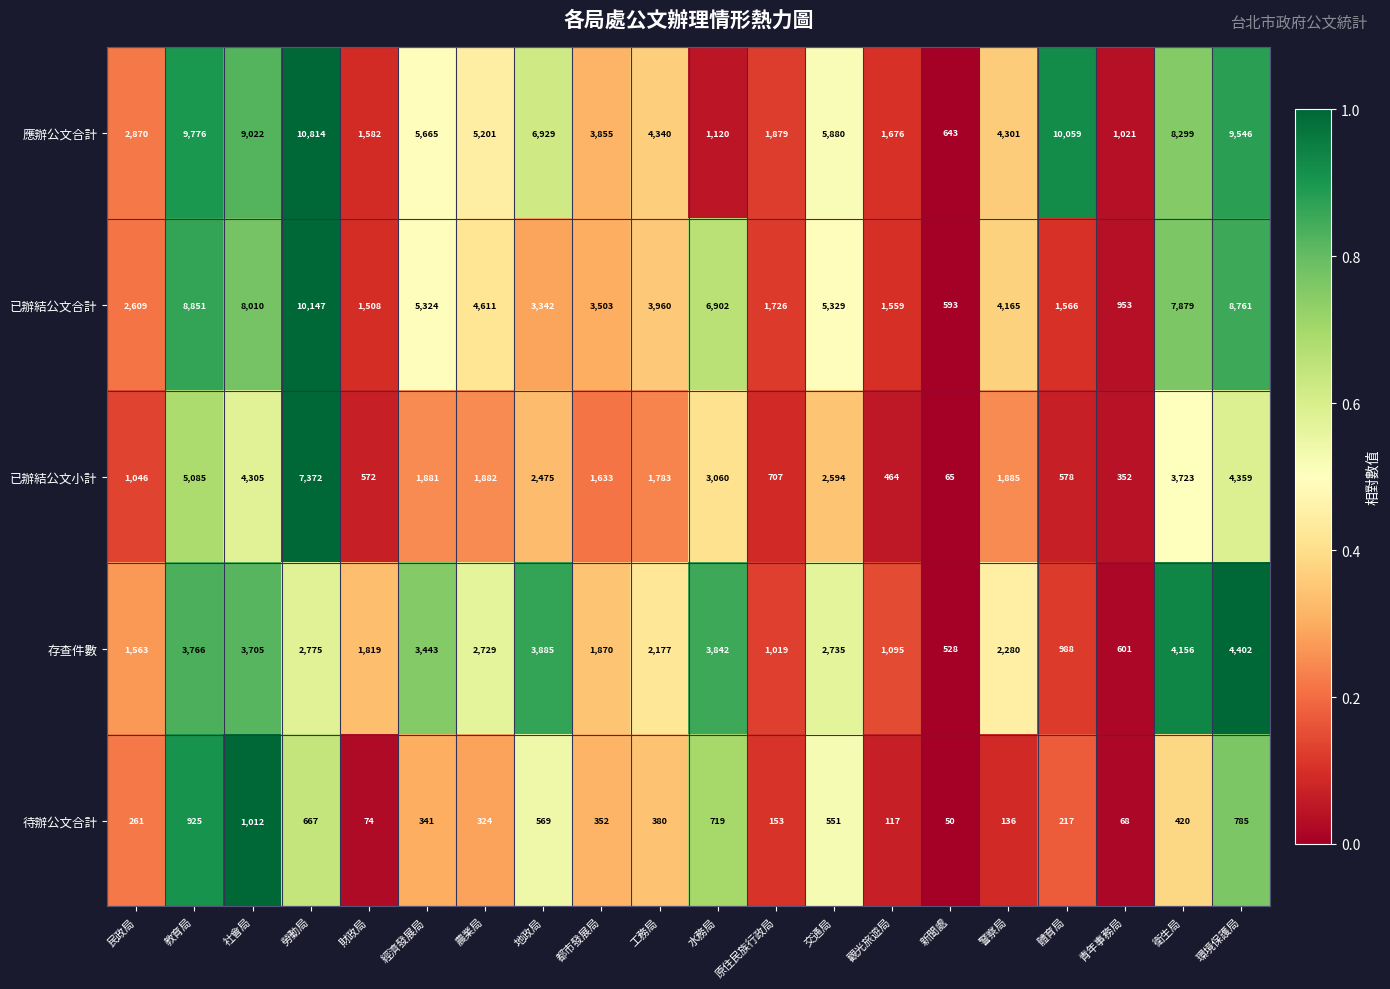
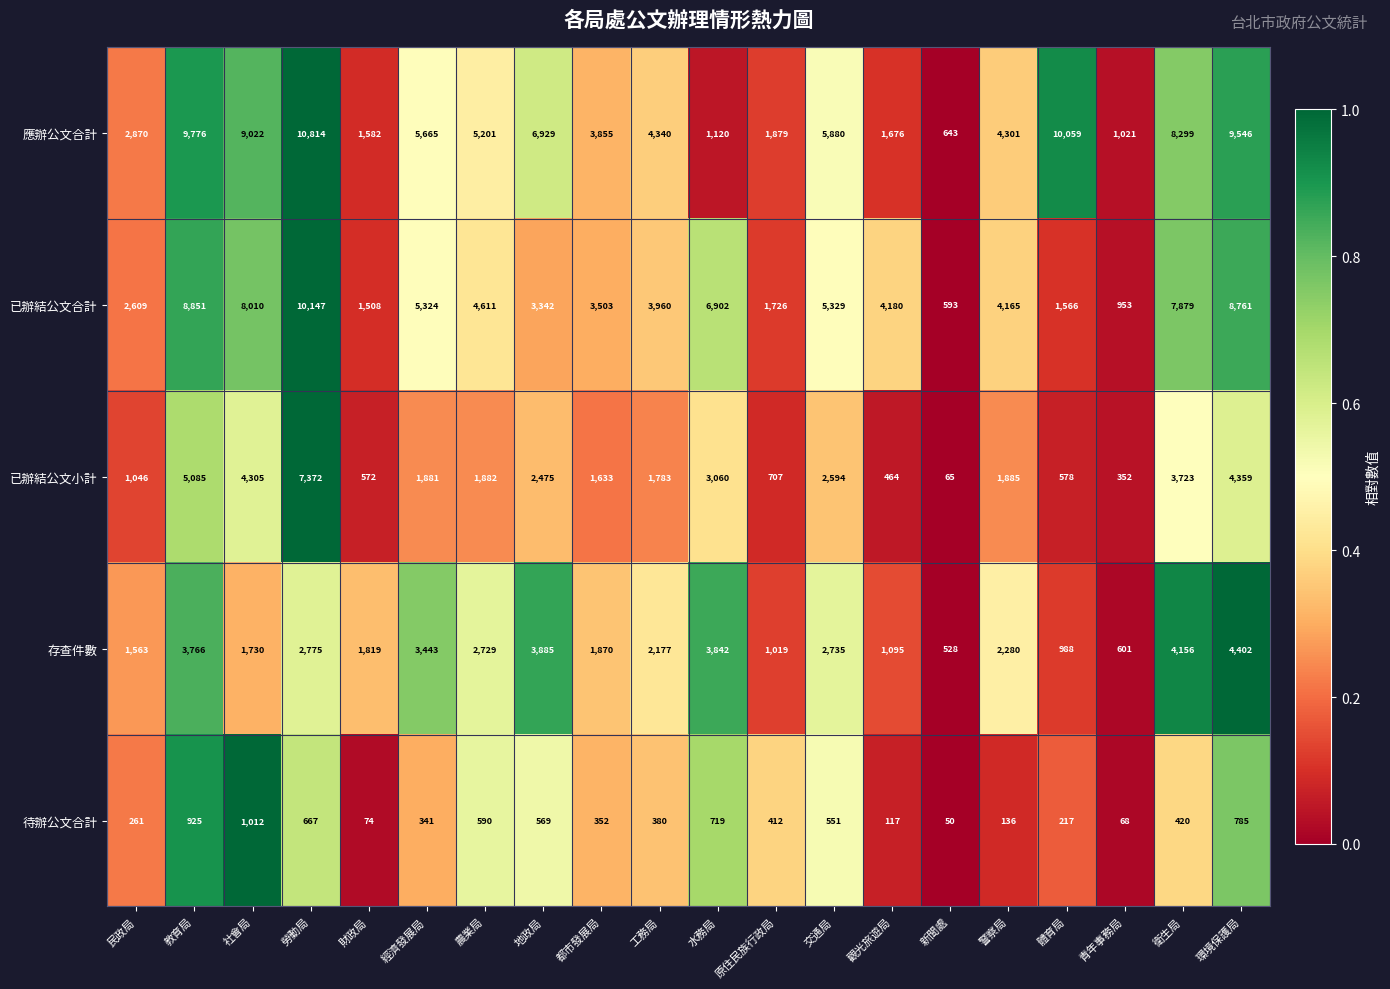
  {
    "應辦公文合計": {
      "民政局": "2,870",
      "教育局": "9,776",
      "社會局": "9,022",
      "勞動局": "10,814",
      "財政局": "1,582",
      "經濟發展局": "5,665",
      "農業局": "5,201",
      "地政局": "6,929",
      "都市發展局": "3,855",
      "工務局": "4,340",
      "水務局": "1,120",
      "原住民族行政局": "1,879",
      "交通局": "5,880",
      "觀光旅遊局": "1,676",
      "新聞處": "643",
      "警察局": "4,301",
      "體育局": "10,059",
      "青年事務局": "1,021",
      "衛生局": "8,299",
      "環境保護局": "9,546"
    },
    "已辦結公文合計": {
      "民政局": "2,609",
      "教育局": "8,851",
      "社會局": "8,010",
      "勞動局": "10,147",
      "財政局": "1,508",
      "經濟發展局": "5,324",
      "農業局": "4,611",
      "地政局": "3,342",
      "都市發展局": "3,503",
      "工務局": "3,960",
      "水務局": "6,902",
      "原住民族行政局": "1,726",
      "交通局": "5,329",
-     "觀光旅遊局": "1,559",
+     "觀光旅遊局": "4,180",
      "新聞處": "593",
      "警察局": "4,165",
      "體育局": "1,566",
      "青年事務局": "953",
      "衛生局": "7,879",
      "環境保護局": "8,761"
    },
    "已辦結公文小計": {
      "民政局": "1,046",
      "教育局": "5,085",
      "社會局": "4,305",
      "勞動局": "7,372",
      "財政局": "572",
      "經濟發展局": "1,881",
      "農業局": "1,882",
      "地政局": "2,475",
      "都市發展局": "1,633",
      "工務局": "1,783",
      "水務局": "3,060",
      "原住民族行政局": "707",
      "交通局": "2,594",
      "觀光旅遊局": "464",
      "新聞處": "65",
      "警察局": "1,885",
      "體育局": "578",
      "青年事務局": "352",
      "衛生局": "3,723",
      "環境保護局": "4,359"
    },
    "存查件數": {
      "民政局": "1,563",
      "教育局": "3,766",
-     "社會局": "3,705",
+     "社會局": "1,730",
      "勞動局": "2,775",
      "財政局": "1,819",
      "經濟發展局": "3,443",
      "農業局": "2,729",
      "地政局": "3,885",
      "都市發展局": "1,870",
      "工務局": "2,177",
      "水務局": "3,842",
      "原住民族行政局": "1,019",
      "交通局": "2,735",
      "觀光旅遊局": "1,095",
      "新聞處": "528",
      "警察局": "2,280",
      "體育局": "988",
      "青年事務局": "601",
      "衛生局": "4,156",
      "環境保護局": "4,402"
    },
    "待辦公文合計": {
      "民政局": "261",
      "教育局": "925",
      "社會局": "1,012",
      "勞動局": "667",
      "財政局": "74",
      "經濟發展局": "341",
-     "農業局": "324",
+     "農業局": "590",
      "地政局": "569",
      "都市發展局": "352",
      "工務局": "380",
      "水務局": "719",
-     "原住民族行政局": "153",
+     "原住民族行政局": "412",
      "交通局": "551",
      "觀光旅遊局": "117",
      "新聞處": "50",
      "警察局": "136",
      "體育局": "217",
      "青年事務局": "68",
      "衛生局": "420",
      "環境保護局": "785"
    }
  }
